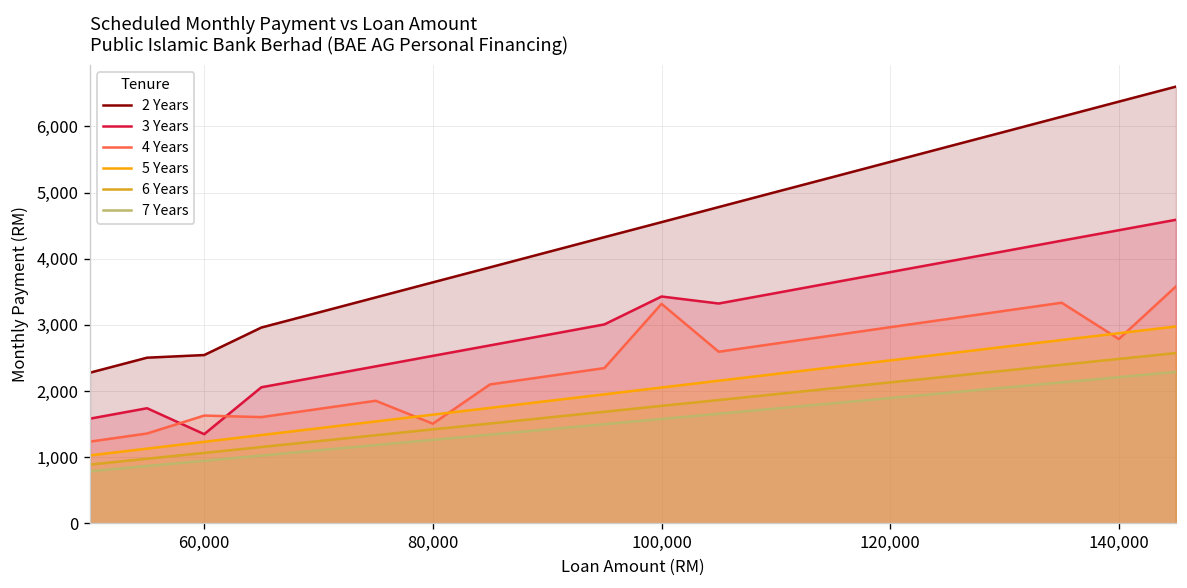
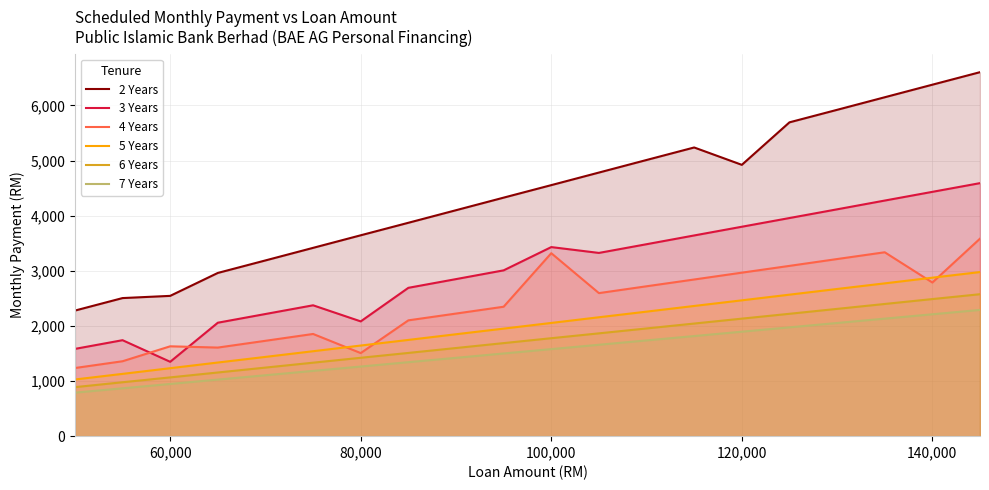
  {
    "2 Years": {
      "60,000": "2,500",
      "80,000": "3,600",
      "100,000": "4,600",
-     "120,000": "5,500",
+     "120,000": "4,900",
      "140,000": "6,400"
    },
    "3 Years": {
      "60,000": "1,300",
-     "80,000": "2,500",
+     "80,000": "2,100",
      "100,000": "3,400",
      "120,000": "3,800",
      "140,000": "4,400"
    },
    "4 Years": {
      "60,000": "1,600",
      "80,000": "1,500",
      "100,000": "3,300",
      "120,000": "3,000",
      "140,000": "2,800"
    },
    "7 Years": {
      "60,000": "900",
      "80,000": "1,300",
      "100,000": "1,600",
      "120,000": "1,900",
      "140,000": "2,200"
    }
  }
